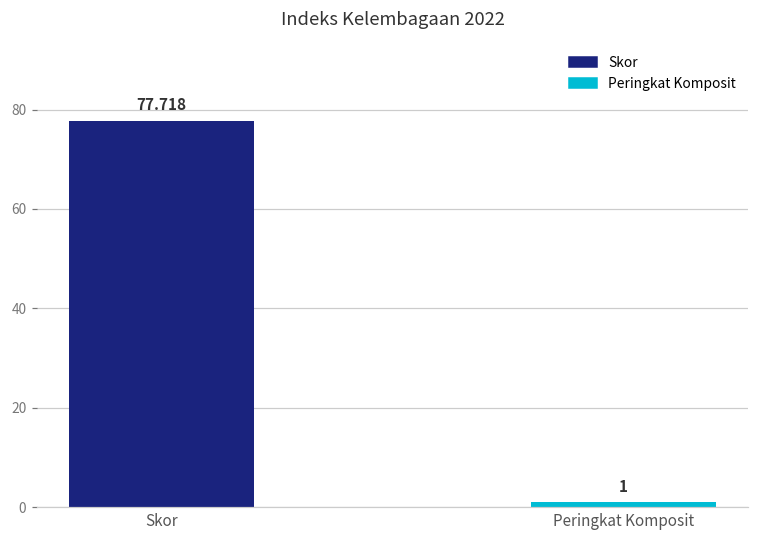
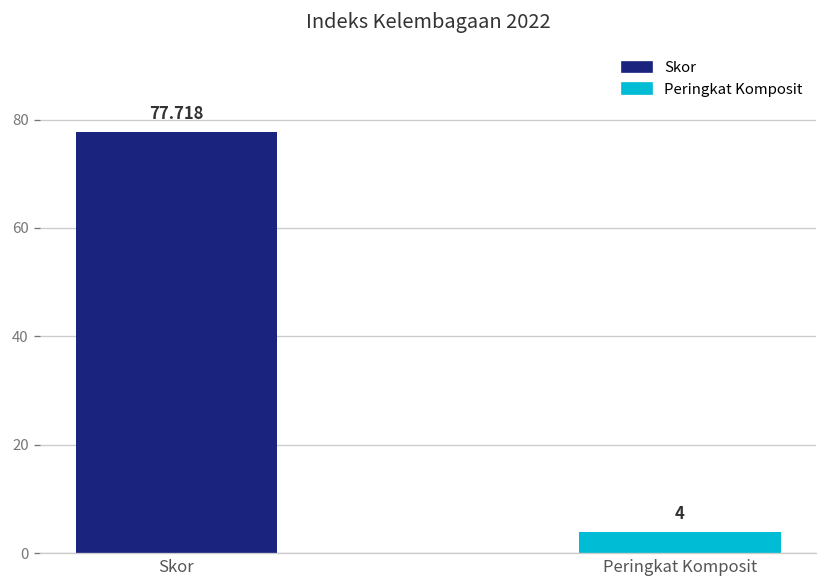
  {
    "Skor": 77.718,
-   "Peringkat Komposit": 1
+   "Peringkat Komposit": 4
  }
